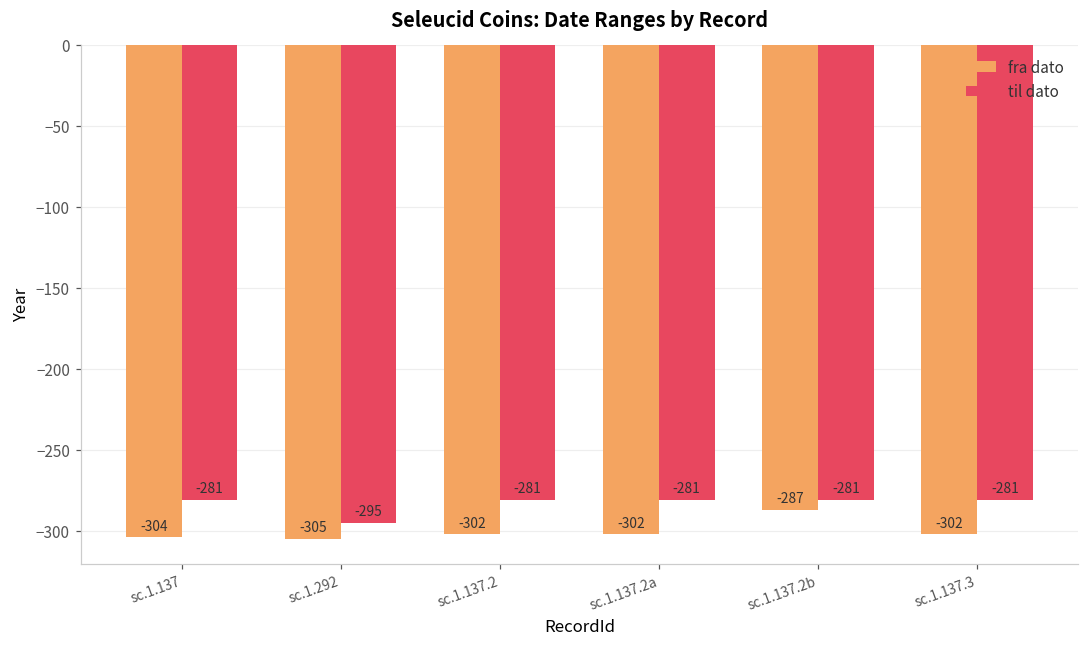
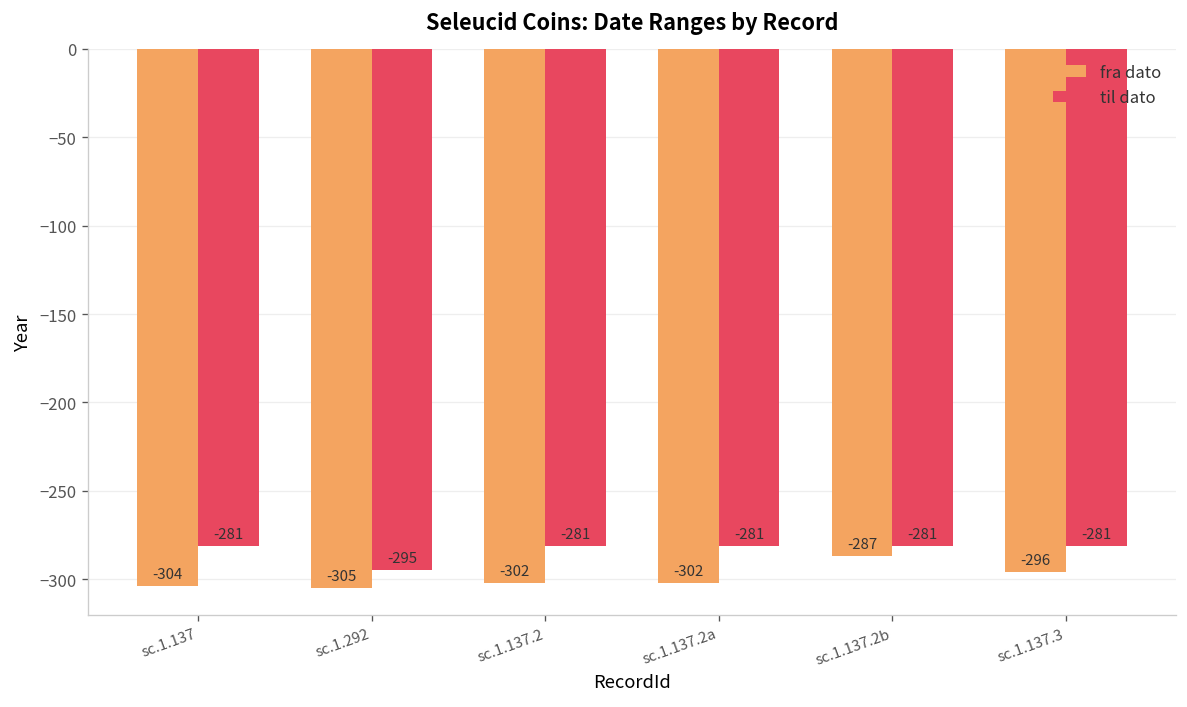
  {
    "fra dato": {
      "sc.1.137": -304,
      "sc.1.292": -305,
      "sc.1.137.2": -302,
      "sc.1.137.2a": -302,
      "sc.1.137.2b": -287,
-     "sc.1.137.3": -302
+     "sc.1.137.3": -296
    },
    "til dato": {
      "sc.1.137": -281,
      "sc.1.292": -295,
      "sc.1.137.2": -281,
      "sc.1.137.2a": -281,
      "sc.1.137.2b": -281,
      "sc.1.137.3": -281
    }
  }
